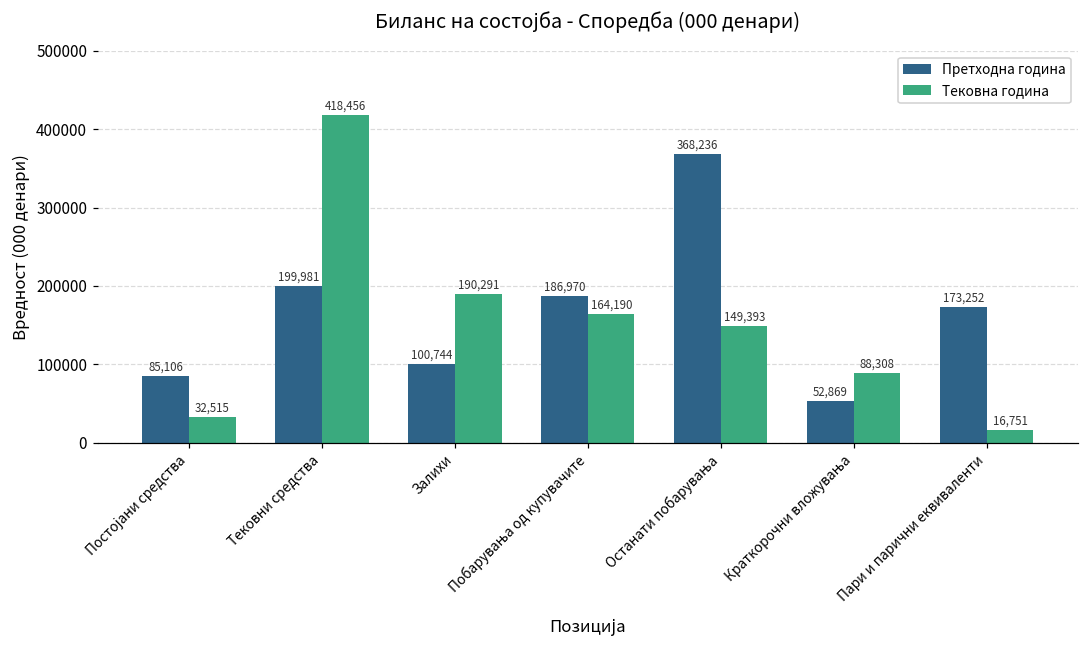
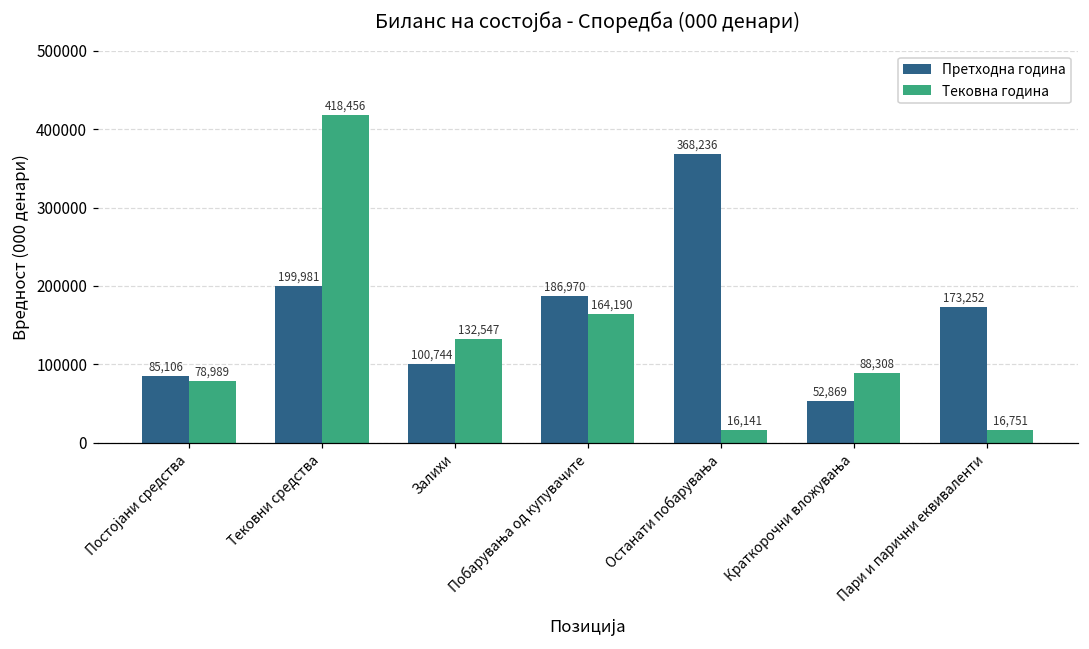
  {
    "Претходна година": {
      "Постојани средства": "85,106",
      "Тековни средства": "199,981",
      "Залихи": "100,744",
      "Побарувања од купувачите": "186,970",
      "Останати побарувања": "368,236",
      "Краткорочни вложувања": "52,869",
      "Пари и парични еквиваленти": "173,252"
    },
    "Тековна година": {
-     "Постојани средства": "32,515",
+     "Постојани средства": "78,989",
      "Тековни средства": "418,456",
-     "Залихи": "190,291",
+     "Залихи": "132,547",
      "Побарувања од купувачите": "164,190",
-     "Останати побарувања": "149,393",
+     "Останати побарувања": "16,141",
      "Краткорочни вложувања": "88,308",
      "Пари и парични еквиваленти": "16,751"
    }
  }
